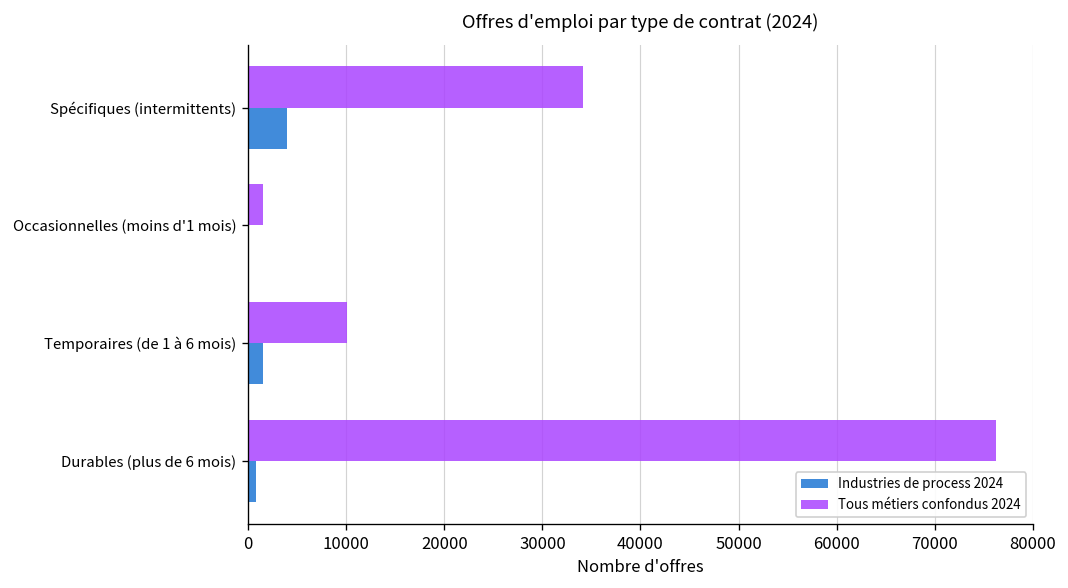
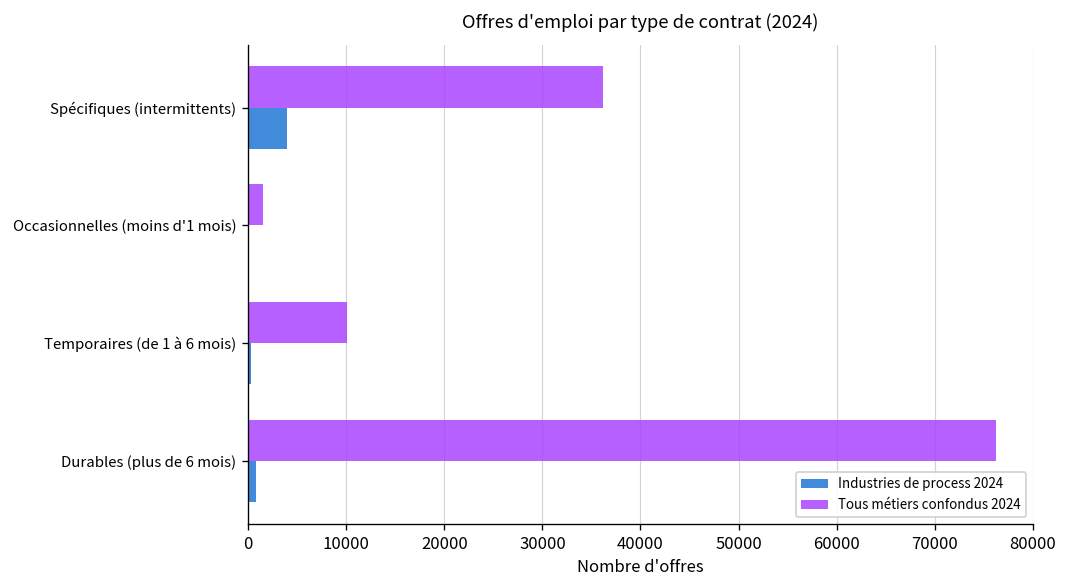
  {
    "Industries de process 2024": {
      "Spécifiques (intermittents)": 4000,
-     "Temporaires (de 1 à 6 mois)": 1000,
+     "Temporaires (de 1 à 6 mois)": 0,
      "Durables (plus de 6 mois)": 1000
    },
    "Tous métiers confondus 2024": {
-     "Spécifiques (intermittents)": 34000,
+     "Spécifiques (intermittents)": 36000,
      "Occasionnelles (moins d'1 mois)": 2000,
      "Temporaires (de 1 à 6 mois)": 10000,
      "Durables (plus de 6 mois)": 76000
    }
  }
